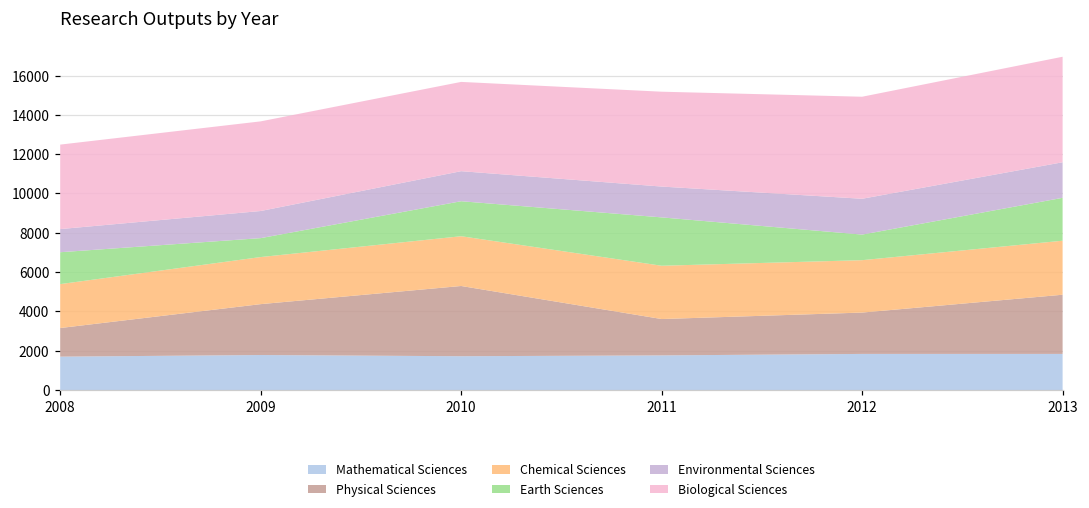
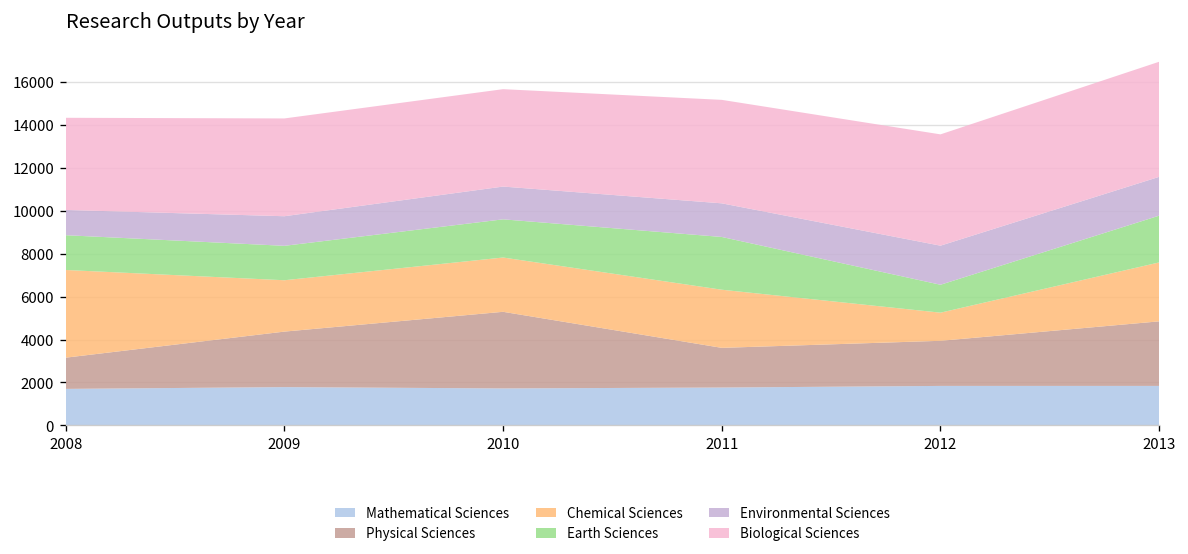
  {
    "Physical Sciences": {
      "2008": 1500,
      "2009": 2600,
      "2010": 3600,
      "2011": 1900,
      "2012": 2100,
      "2013": 3000
    },
    "Chemical Sciences": {
-     "2008": 2200,
+     "2008": 4100,
      "2009": 2400,
      "2010": 2500,
      "2011": 2700,
-     "2012": 2700,
+     "2012": 1300,
      "2013": 2700
    },
    "Earth Sciences": {
      "2008": 1600,
-     "2009": 1000,
+     "2009": 1600,
      "2010": 1800,
      "2011": 2500,
      "2012": 1300,
      "2013": 2200
    }
  }
